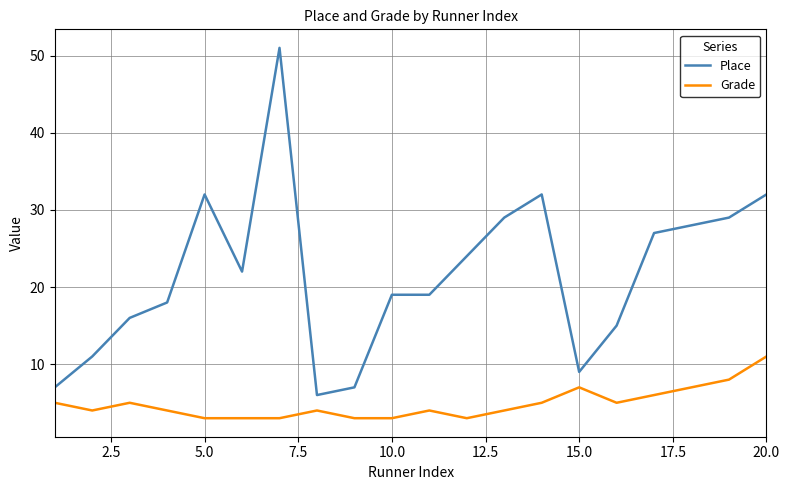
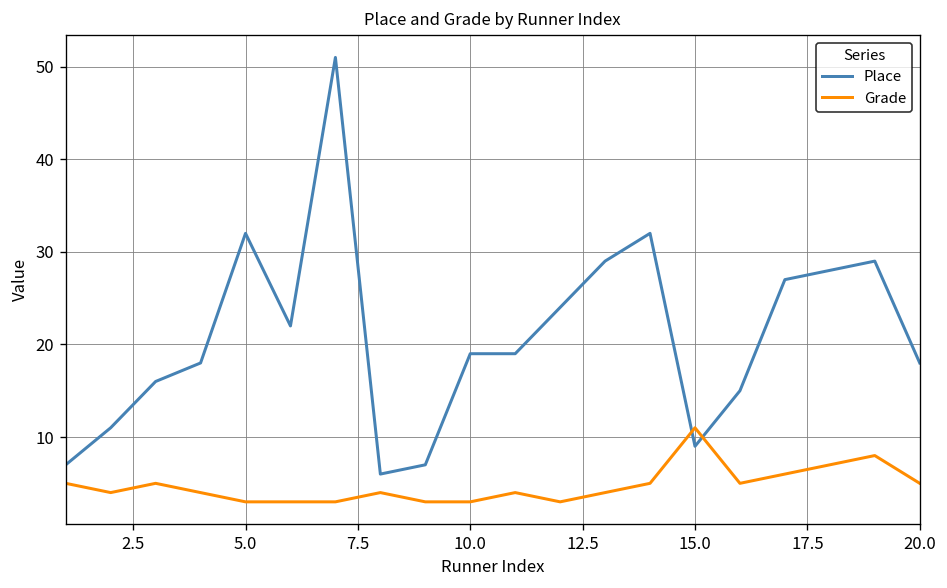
  {
    "Place": {
      "5.0": 32,
      "10.0": 19,
      "15.0": 9,
-     "20.0": 32
+     "20.0": 18
    },
    "Grade": {
      "5.0": 3,
      "10.0": 3,
-     "15.0": 7,
-     "20.0": 11
+     "15.0": 11,
+     "20.0": 5
    }
  }
